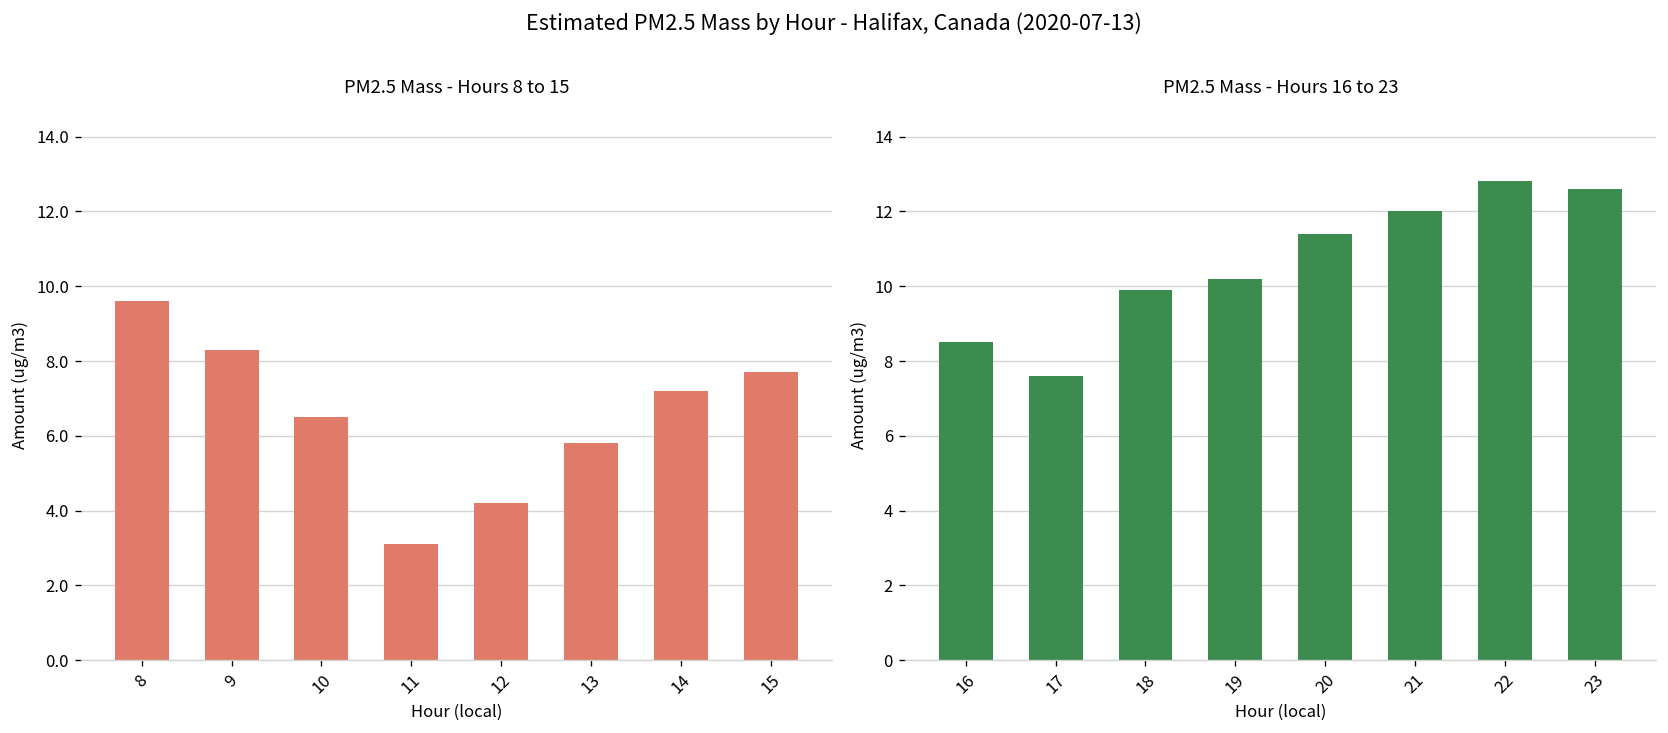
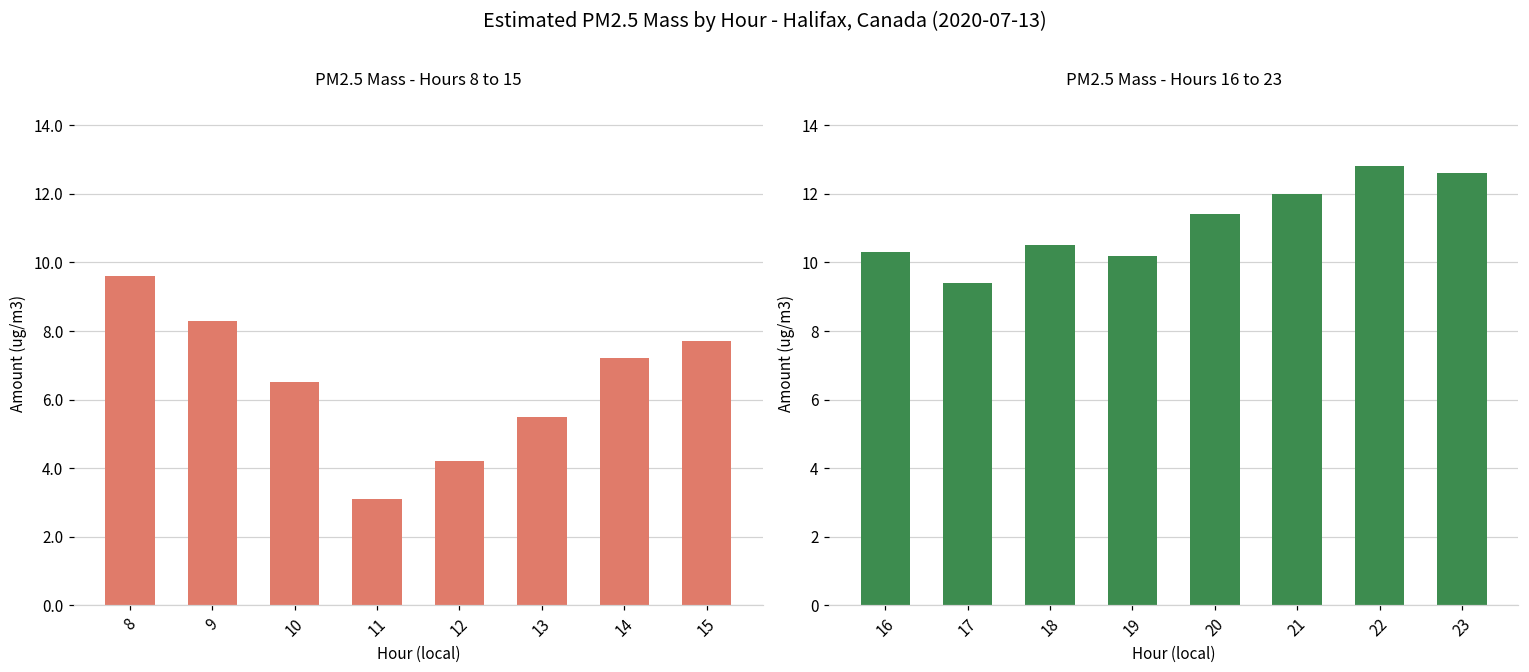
  {
    "PM2.5 Mass - Hours 8 to 15": {
      "8": 9.6,
      "9": 8.3,
      "10": 6.5,
      "11": 3.1,
      "12": 4.2,
-     "13": 5.8,
+     "13": 5.5,
      "14": 7.2,
      "15": 7.7
    },
    "PM2.5 Mass - Hours 16 to 23": {
-     "16": 8.5,
-     "17": 7.6,
-     "18": 9.9,
+     "16": 10.3,
+     "17": 9.4,
+     "18": 10.5,
      "19": 10.2,
      "20": 11.4,
      "21": 12.0,
      "22": 12.8,
      "23": 12.6
    }
  }
